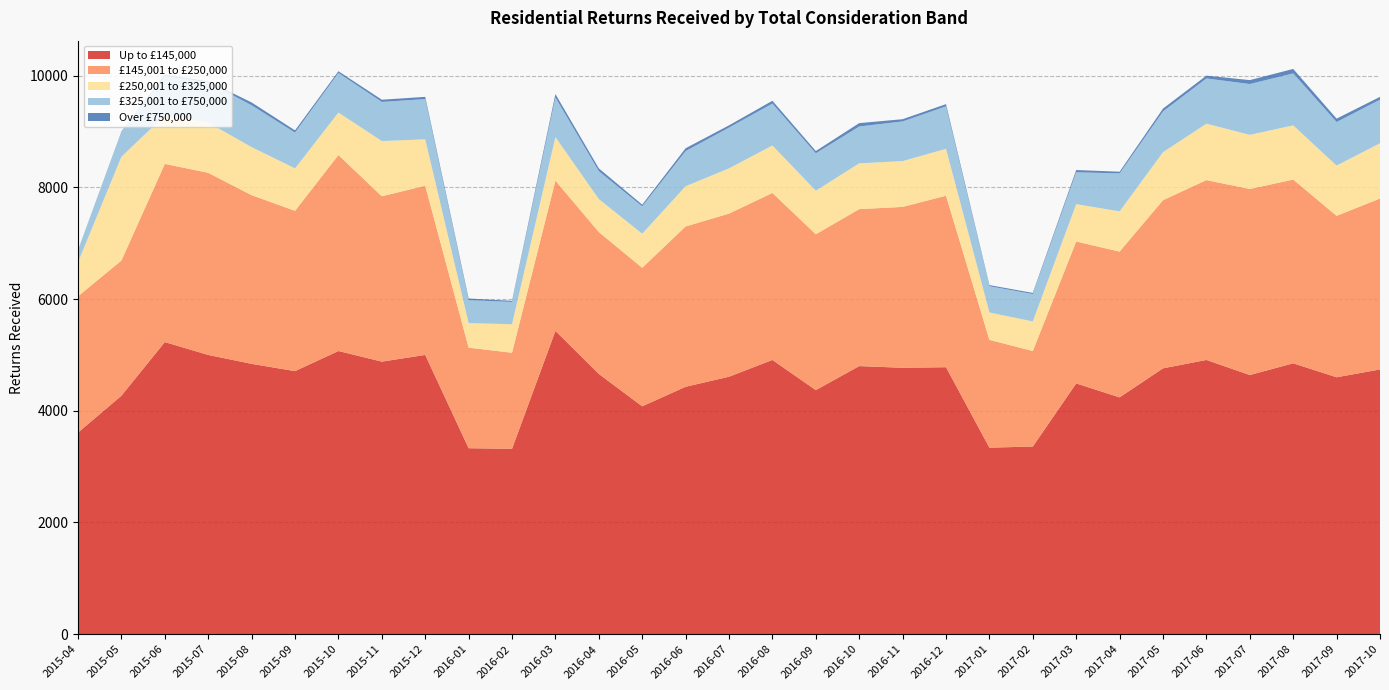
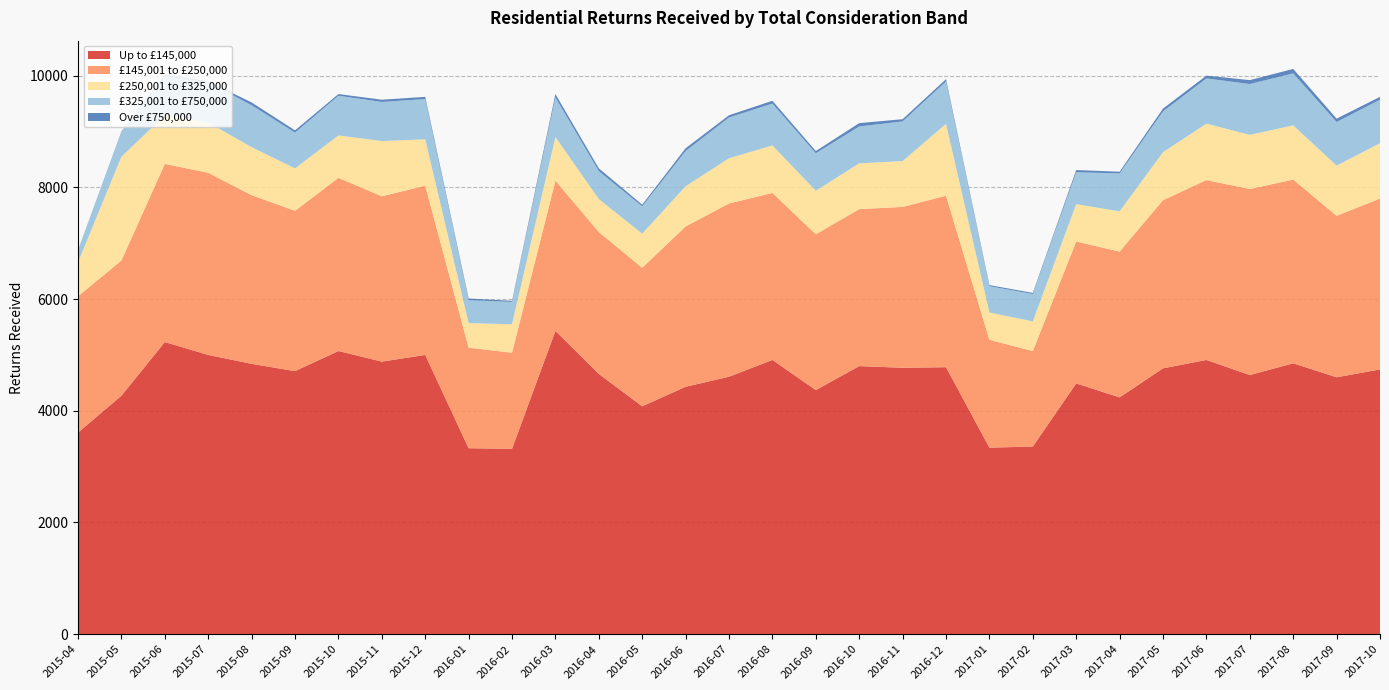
  {
    "Up to £145,000": {
      "2015-04": 3600,
      "2015-05": 4300,
      "2015-06": 5200,
      "2015-07": 5000,
      "2015-08": 4800,
      "2015-09": 4700,
      "2015-10": 5100,
      "2015-11": 4900,
      "2015-12": 5000,
      "2016-01": 3300,
      "2016-02": 3300,
      "2016-03": 5400,
      "2016-04": 4700,
      "2016-05": 4100,
      "2016-06": 4400,
      "2016-07": 4600,
      "2016-08": 4900,
      "2016-09": 4400,
      "2016-10": 4800,
      "2016-11": 4800,
      "2016-12": 4800,
      "2017-01": 3300,
      "2017-02": 3400,
      "2017-03": 4500,
      "2017-04": 4200,
      "2017-05": 4800,
      "2017-06": 4900,
      "2017-07": 4600,
      "2017-08": 4900,
      "2017-09": 4600,
      "2017-10": 4700
    },
    "£145,001 to £250,000": {
      "2015-04": 2400,
      "2015-05": 2400,
      "2015-06": 3200,
      "2015-07": 3300,
      "2015-08": 3000,
      "2015-09": 2900,
-     "2015-10": 3500,
+     "2015-10": 3100,
      "2015-11": 3000,
      "2015-12": 3000,
      "2016-01": 1800,
      "2016-02": 1700,
      "2016-03": 2700,
      "2016-04": 2500,
      "2016-05": 2500,
      "2016-06": 2900,
-     "2016-07": 2900,
+     "2016-07": 3100,
      "2016-08": 3000,
      "2016-09": 2800,
      "2016-10": 2800,
      "2016-11": 2900,
      "2016-12": 3100,
      "2017-01": 1900,
      "2017-02": 1700,
      "2017-03": 2500,
      "2017-04": 2600,
      "2017-05": 3000,
      "2017-06": 3200,
      "2017-07": 3300,
      "2017-08": 3300,
      "2017-09": 2900,
      "2017-10": 3100
    },
    "£250,001 to £325,000": {
      "2015-04": 600,
      "2015-05": 1900,
      "2015-08": 900,
      "2015-09": 800,
      "2015-10": 800,
      "2015-11": 1000,
      "2015-12": 800,
      "2016-01": 400,
      "2016-02": 500,
      "2016-03": 800,
      "2016-04": 600,
      "2016-05": 600,
      "2016-06": 700,
      "2016-07": 800,
      "2016-08": 900,
      "2016-09": 800,
      "2016-10": 800,
      "2016-11": 800,
-     "2016-12": 800,
+     "2016-12": 1300,
      "2017-01": 500,
      "2017-02": 500,
      "2017-03": 700,
      "2017-04": 700,
      "2017-05": 900,
      "2017-06": 1000,
      "2017-07": 1000,
      "2017-08": 1000,
      "2017-09": 900,
      "2017-10": 1000
    },
    "£325,001 to £750,000": {
      "2015-08": 800,
      "2016-03": 700,
      "2016-04": 500,
      "2016-06": 600,
      "2016-08": 800,
      "2016-10": 700,
      "2017-05": 700,
      "2017-06": 800,
      "2017-07": 900,
      "2017-08": 900,
      "2017-09": 800,
      "2017-10": 800
    },
    "Over £750,000": {
      "2015-08": 100,
      "2016-03": 100,
      "2016-04": 100,
      "2016-06": 100,
      "2016-08": 100,
      "2016-10": 100,
      "2017-05": 100,
      "2017-06": 100,
      "2017-07": 100,
      "2017-08": 100,
      "2017-09": 100,
      "2017-10": 100
    }
  }
